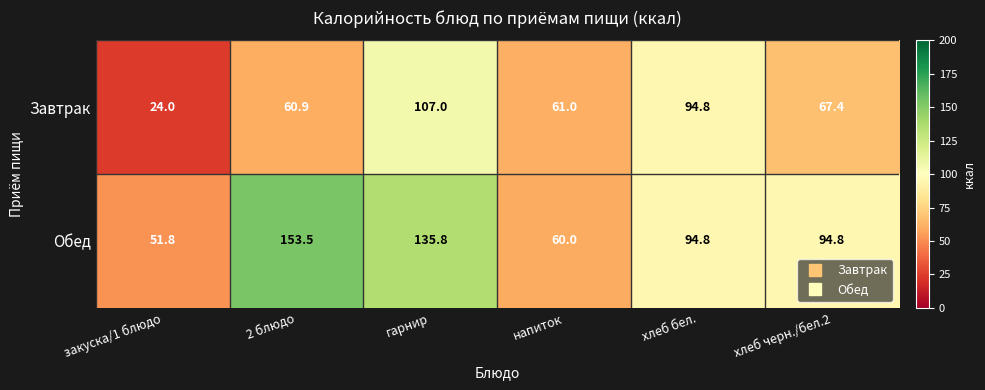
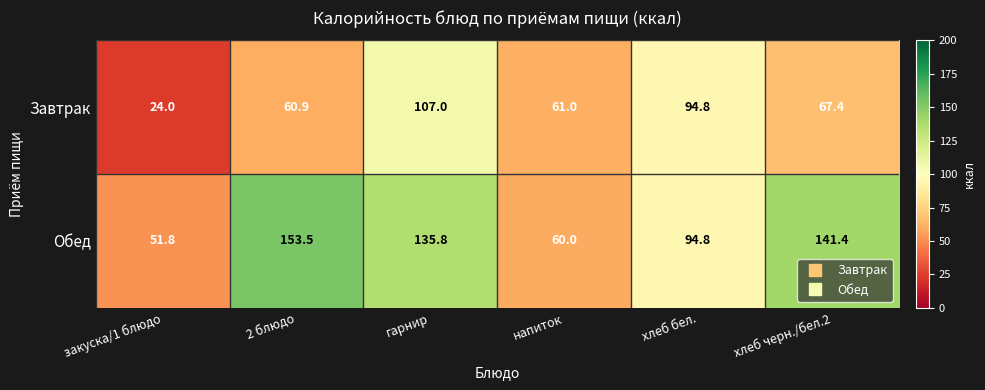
  {
    "Завтрак": {
      "закуска/1 блюдо": 24.0,
      "2 блюдо": 60.9,
      "гарнир": 107.0,
      "напиток": 61.0,
      "хлеб бел.": 94.8,
      "хлеб черн./бел.2": 67.4
    },
    "Обед": {
      "закуска/1 блюдо": 51.8,
      "2 блюдо": 153.5,
      "гарнир": 135.8,
      "напиток": 60.0,
      "хлеб бел.": 94.8,
-     "хлеб черн./бел.2": 94.8
+     "хлеб черн./бел.2": 141.4
    }
  }
